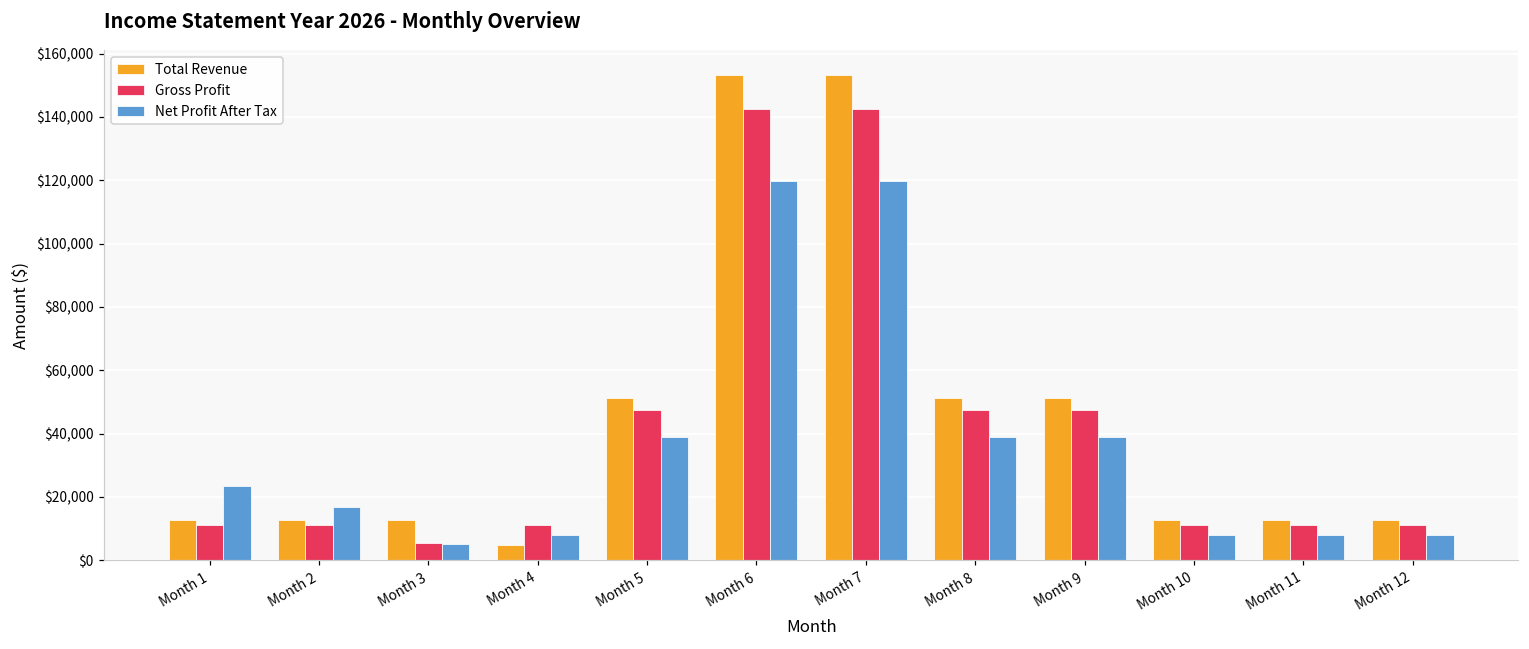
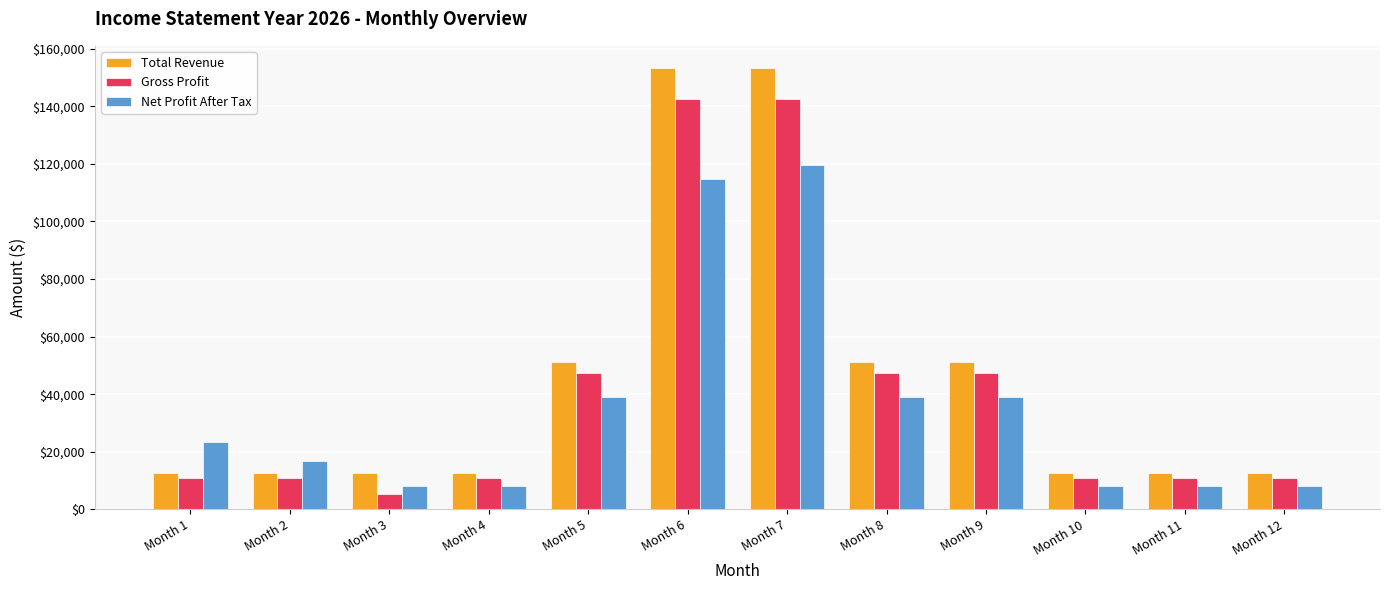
  {
    "Total Revenue": {
      "Month 1": "$13,000",
      "Month 2": "$13,000",
      "Month 3": "$13,000",
-     "Month 4": "$5,000",
+     "Month 4": "$13,000",
      "Month 5": "$51,000",
      "Month 6": "$153,000",
      "Month 7": "$153,000",
      "Month 8": "$51,000",
      "Month 9": "$51,000",
      "Month 10": "$13,000",
      "Month 11": "$13,000",
      "Month 12": "$13,000"
    },
    "Gross Profit": {
      "Month 1": "$11,000",
      "Month 2": "$11,000",
      "Month 3": "$5,000",
      "Month 4": "$11,000",
      "Month 5": "$47,000",
      "Month 6": "$143,000",
      "Month 7": "$143,000",
      "Month 8": "$47,000",
      "Month 9": "$47,000",
      "Month 10": "$11,000",
      "Month 11": "$11,000",
      "Month 12": "$11,000"
    },
    "Net Profit After Tax": {
      "Month 1": "$23,000",
      "Month 2": "$17,000",
-     "Month 3": "$5,000",
+     "Month 3": "$8,000",
      "Month 4": "$8,000",
      "Month 5": "$39,000",
-     "Month 6": "$120,000",
+     "Month 6": "$115,000",
      "Month 7": "$120,000",
      "Month 8": "$39,000",
      "Month 9": "$39,000",
      "Month 10": "$8,000",
      "Month 11": "$8,000",
      "Month 12": "$8,000"
    }
  }
